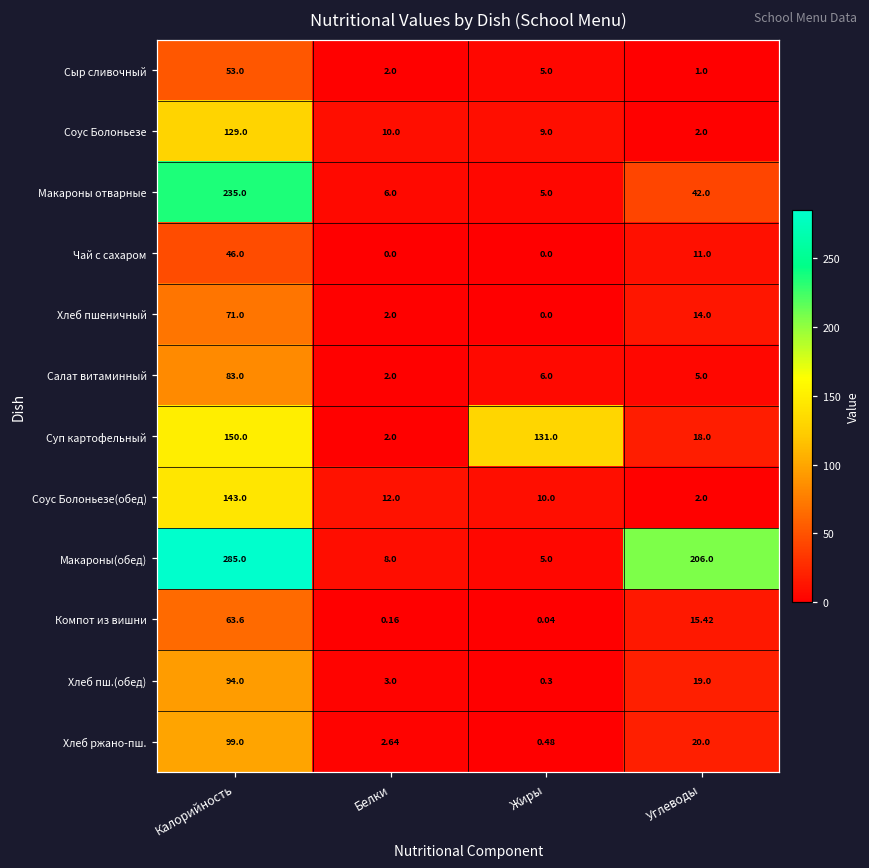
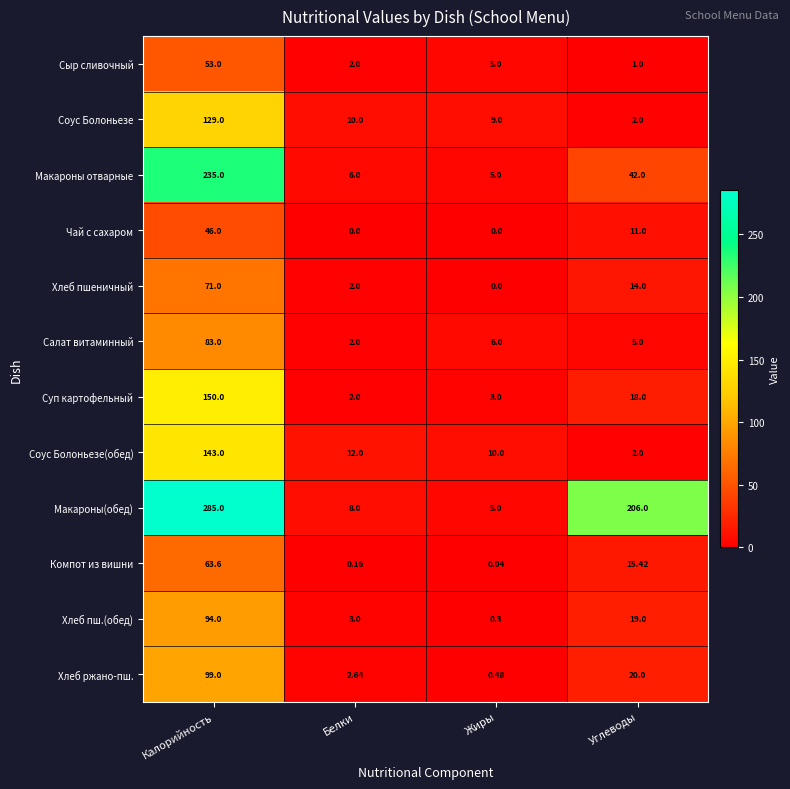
  {
    "Сыр сливочный": {
      "Калорийность": 53.0,
      "Белки": 2.0,
      "Жиры": 5.0,
      "Углеводы": 1.0
    },
    "Соус Болоньезе": {
      "Калорийность": 129.0,
      "Белки": 10.0,
      "Жиры": 9.0,
      "Углеводы": 2.0
    },
    "Макароны отварные": {
      "Калорийность": 235.0,
      "Белки": 6.0,
      "Жиры": 5.0,
      "Углеводы": 42.0
    },
    "Чай с сахаром": {
      "Калорийность": 46.0,
      "Белки": 0.0,
      "Жиры": 0.0,
      "Углеводы": 11.0
    },
    "Хлеб пшеничный": {
      "Калорийность": 71.0,
      "Белки": 2.0,
      "Жиры": 0.0,
      "Углеводы": 14.0
    },
    "Салат витаминный": {
      "Калорийность": 83.0,
      "Белки": 2.0,
      "Жиры": 6.0,
      "Углеводы": 5.0
    },
    "Суп картофельный": {
      "Калорийность": 150.0,
      "Белки": 2.0,
-     "Жиры": 131.0,
+     "Жиры": 3.0,
      "Углеводы": 18.0
    },
    "Соус Болоньезе(обед)": {
      "Калорийность": 143.0,
      "Белки": 12.0,
      "Жиры": 10.0,
      "Углеводы": 2.0
    },
    "Макароны(обед)": {
      "Калорийность": 285.0,
      "Белки": 8.0,
      "Жиры": 5.0,
      "Углеводы": 206.0
    },
    "Компот из вишни": {
      "Калорийность": 63.6,
      "Белки": 0.16,
      "Жиры": 0.04,
      "Углеводы": 15.42
    },
    "Хлеб пш.(обед)": {
      "Калорийность": 94.0,
      "Белки": 3.0,
      "Жиры": 0.3,
      "Углеводы": 19.0
    },
    "Хлеб ржано-пш.": {
      "Калорийность": 99.0,
      "Белки": 2.64,
      "Жиры": 0.48,
      "Углеводы": 20.0
    }
  }
